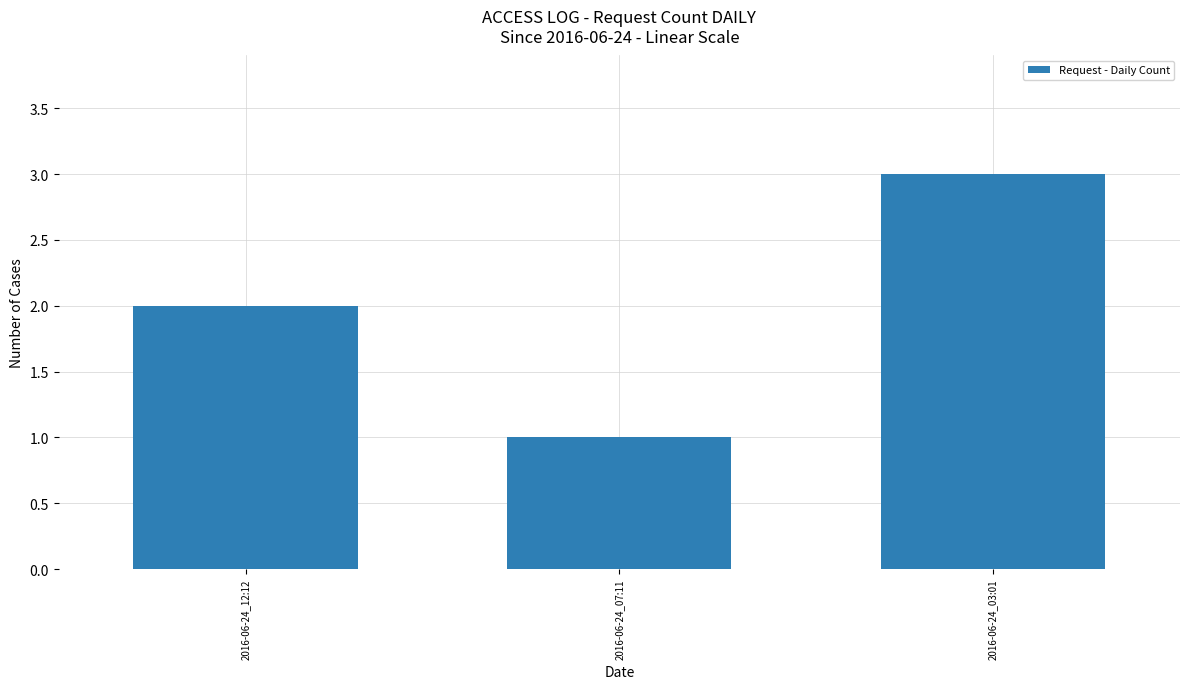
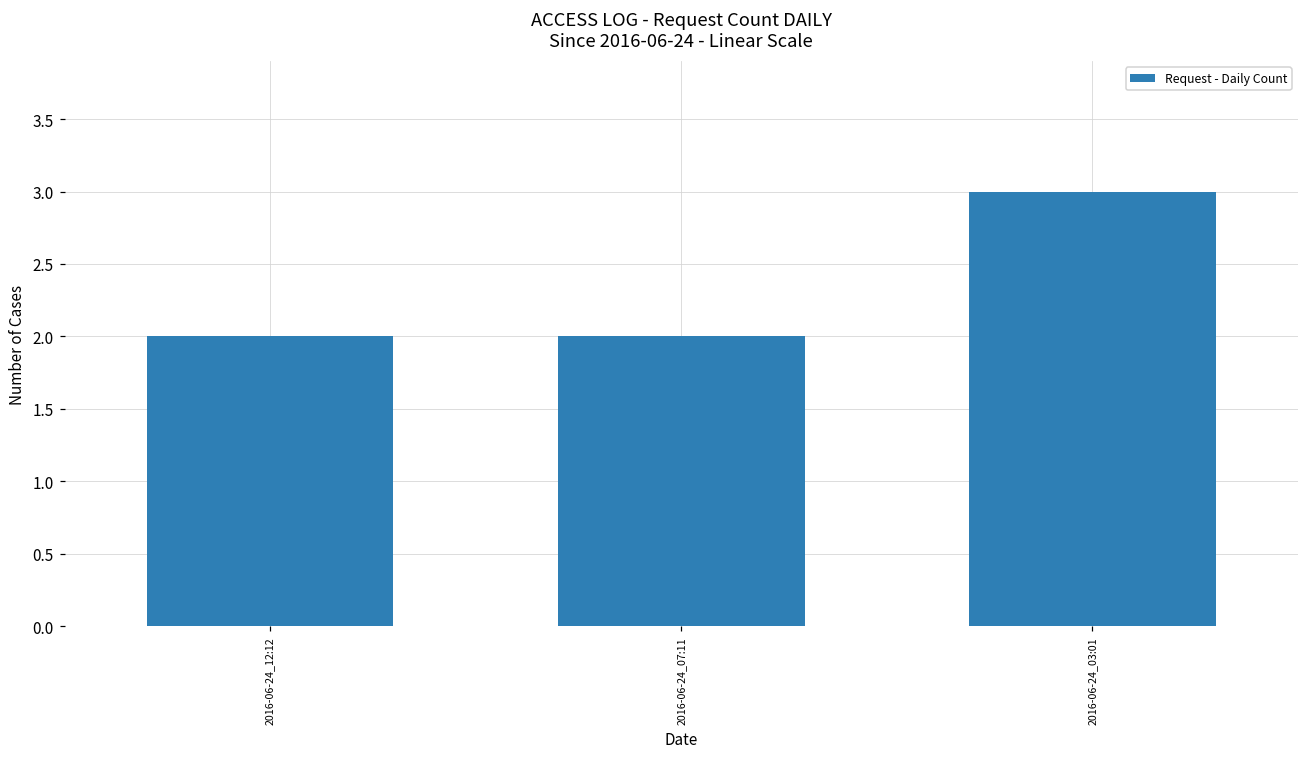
  {
    "2016-06-24_12:12": 2,
-   "2016-06-24_07:11": 1,
+   "2016-06-24_07:11": 2,
    "2016-06-24_03:01": 3
  }
